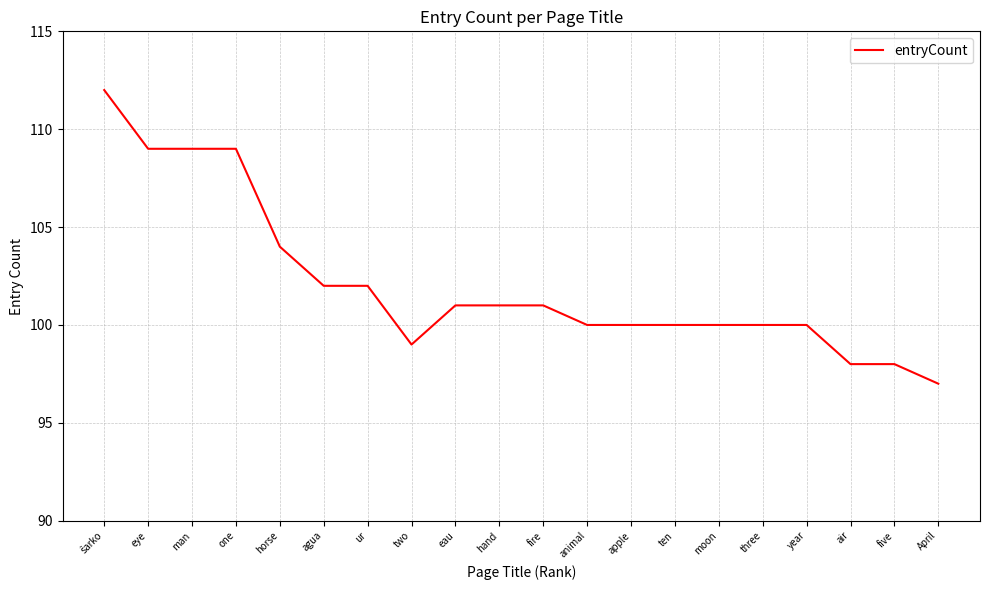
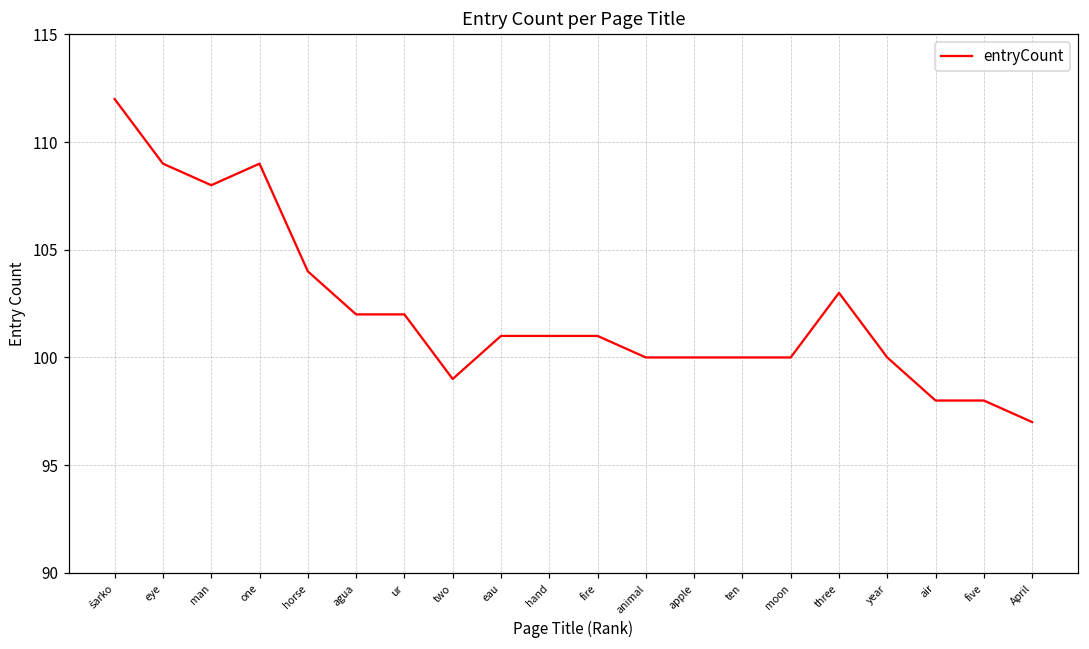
  {
    "ŝarko": 112,
    "eye": 109,
-   "man": 109,
+   "man": 108,
    "one": 109,
    "horse": 104,
    "agua": 102,
    "ur": 102,
    "two": 99,
    "eau": 101,
    "hand": 101,
    "fire": 101,
    "animal": 100,
    "apple": 100,
    "ten": 100,
    "moon": 100,
-   "three": 100,
+   "three": 103,
    "year": 100,
    "air": 98,
    "five": 98,
    "April": 97
  }
